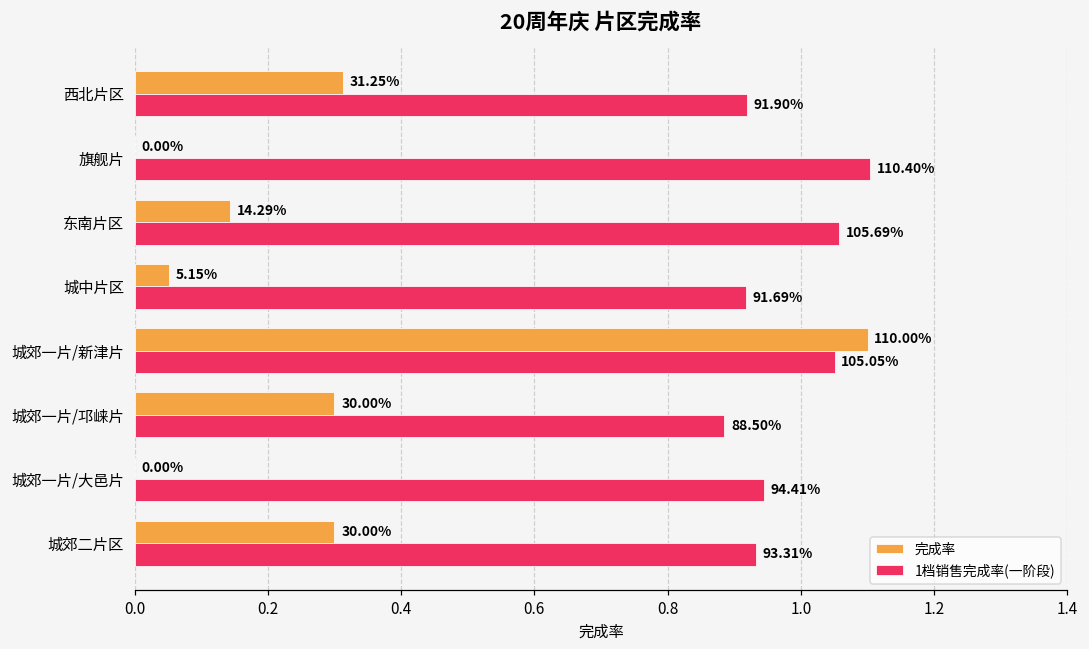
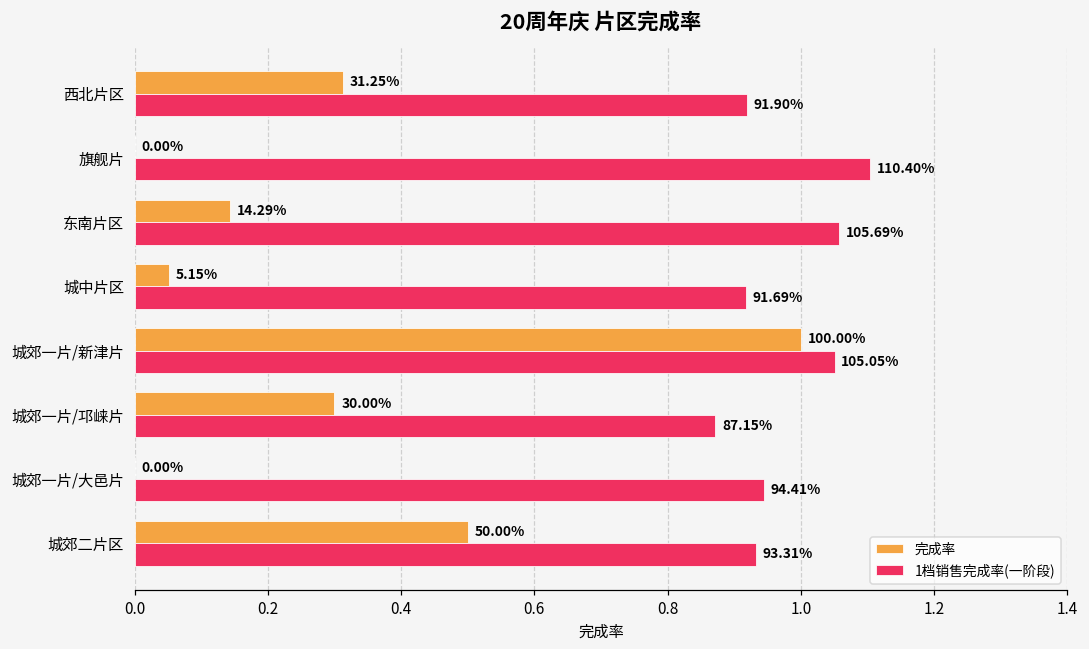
  {
    "完成率": {
      "西北片区": "31.25%",
      "旗舰片": "0.00%",
      "东南片区": "14.29%",
      "城中片区": "5.15%",
-     "城郊一片/新津片": "110.00%",
+     "城郊一片/新津片": "100.00%",
      "城郊一片/邛崃片": "30.00%",
      "城郊一片/大邑片": "0.00%",
-     "城郊二片区": "30.00%"
+     "城郊二片区": "50.00%"
    },
    "1档销售完成率(一阶段)": {
      "西北片区": "91.90%",
      "旗舰片": "110.40%",
      "东南片区": "105.69%",
      "城中片区": "91.69%",
      "城郊一片/新津片": "105.05%",
-     "城郊一片/邛崃片": "88.50%",
+     "城郊一片/邛崃片": "87.15%",
      "城郊一片/大邑片": "94.41%",
      "城郊二片区": "93.31%"
    }
  }
